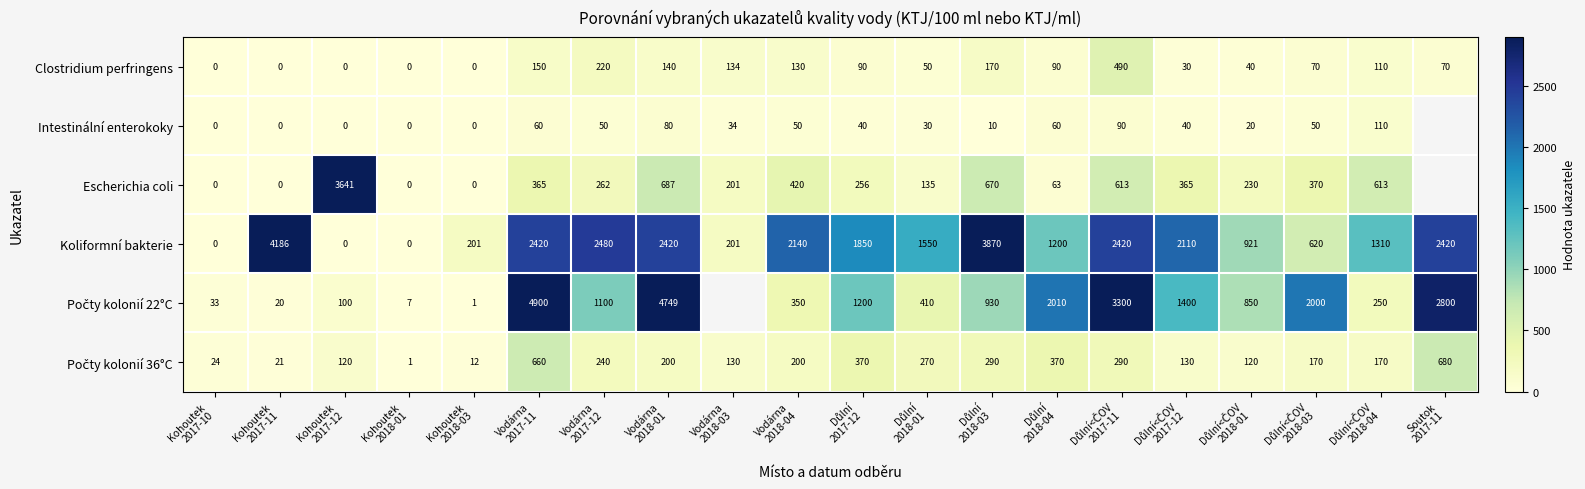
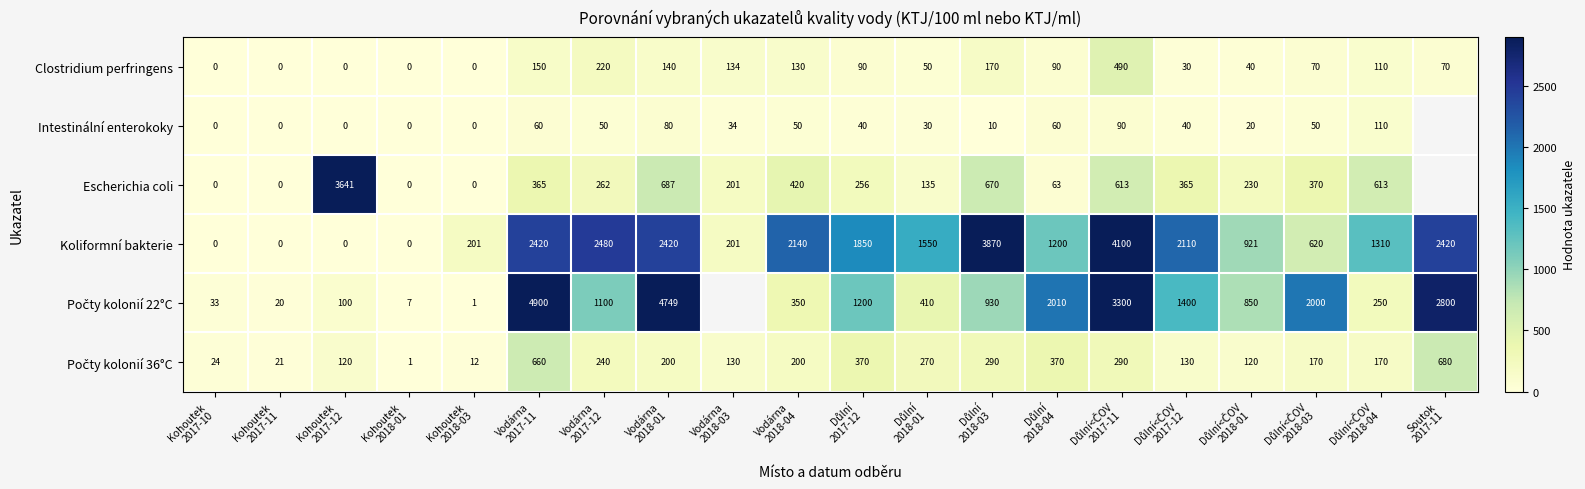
  {
    "Clostridium perfringens": {
      "Kohoutek 2017-10": 0,
      "Kohoutek 2017-11": 0,
      "Kohoutek 2017-12": 0,
      "Kohoutek 2018-01": 0,
      "Kohoutek 2018-03": 0,
      "Vodárna 2017-11": 150,
      "Vodárna 2017-12": 220,
      "Vodárna 2018-01": 140,
      "Vodárna 2018-03": 134,
      "Vodárna 2018-04": 130,
      "Důlní 2017-12": 90,
      "Důlní 2018-01": 50,
      "Důlní 2018-03": 170,
      "Důlní 2018-04": 90,
      "Důlní<ČOV 2017-11": 490,
      "Důlní<ČOV 2017-12": 30,
      "Důlní<ČOV 2018-01": 40,
      "Důlní<ČOV 2018-03": 70,
      "Důlní<ČOV 2018-04": 110,
      "Soutok 2017-11": 70
    },
    "Intestinální enterokoky": {
      "Kohoutek 2017-10": 0,
      "Kohoutek 2017-11": 0,
      "Kohoutek 2017-12": 0,
      "Kohoutek 2018-01": 0,
      "Kohoutek 2018-03": 0,
      "Vodárna 2017-11": 60,
      "Vodárna 2017-12": 50,
      "Vodárna 2018-01": 80,
      "Vodárna 2018-03": 34,
      "Vodárna 2018-04": 50,
      "Důlní 2017-12": 40,
      "Důlní 2018-01": 30,
      "Důlní 2018-03": 10,
      "Důlní 2018-04": 60,
      "Důlní<ČOV 2017-11": 90,
      "Důlní<ČOV 2017-12": 40,
      "Důlní<ČOV 2018-01": 20,
      "Důlní<ČOV 2018-03": 50,
      "Důlní<ČOV 2018-04": 110
    },
    "Escherichia coli": {
      "Kohoutek 2017-10": 0,
      "Kohoutek 2017-11": 0,
      "Kohoutek 2017-12": 3641,
      "Kohoutek 2018-01": 0,
      "Kohoutek 2018-03": 0,
      "Vodárna 2017-11": 365,
      "Vodárna 2017-12": 262,
      "Vodárna 2018-01": 687,
      "Vodárna 2018-03": 201,
      "Vodárna 2018-04": 420,
      "Důlní 2017-12": 256,
      "Důlní 2018-01": 135,
      "Důlní 2018-03": 670,
      "Důlní 2018-04": 63,
      "Důlní<ČOV 2017-11": 613,
      "Důlní<ČOV 2017-12": 365,
      "Důlní<ČOV 2018-01": 230,
      "Důlní<ČOV 2018-03": 370,
      "Důlní<ČOV 2018-04": 613
    },
    "Koliformní bakterie": {
      "Kohoutek 2017-10": 0,
-     "Kohoutek 2017-11": 4186,
+     "Kohoutek 2017-11": 0,
      "Kohoutek 2017-12": 0,
      "Kohoutek 2018-01": 0,
      "Kohoutek 2018-03": 201,
      "Vodárna 2017-11": 2420,
      "Vodárna 2017-12": 2480,
      "Vodárna 2018-01": 2420,
      "Vodárna 2018-03": 201,
      "Vodárna 2018-04": 2140,
      "Důlní 2017-12": 1850,
      "Důlní 2018-01": 1550,
      "Důlní 2018-03": 3870,
      "Důlní 2018-04": 1200,
-     "Důlní<ČOV 2017-11": 2420,
+     "Důlní<ČOV 2017-11": 4100,
      "Důlní<ČOV 2017-12": 2110,
      "Důlní<ČOV 2018-01": 921,
      "Důlní<ČOV 2018-03": 620,
      "Důlní<ČOV 2018-04": 1310,
      "Soutok 2017-11": 2420
    },
    "Počty kolonií 22°C": {
      "Kohoutek 2017-10": 33,
      "Kohoutek 2017-11": 20,
      "Kohoutek 2017-12": 100,
      "Kohoutek 2018-01": 7,
      "Kohoutek 2018-03": 1,
      "Vodárna 2017-11": 4900,
      "Vodárna 2017-12": 1100,
      "Vodárna 2018-01": 4749,
      "Vodárna 2018-04": 350,
      "Důlní 2017-12": 1200,
      "Důlní 2018-01": 410,
      "Důlní 2018-03": 930,
      "Důlní 2018-04": 2010,
      "Důlní<ČOV 2017-11": 3300,
      "Důlní<ČOV 2017-12": 1400,
      "Důlní<ČOV 2018-01": 850,
      "Důlní<ČOV 2018-03": 2000,
      "Důlní<ČOV 2018-04": 250,
      "Soutok 2017-11": 2800
    },
    "Počty kolonií 36°C": {
      "Kohoutek 2017-10": 24,
      "Kohoutek 2017-11": 21,
      "Kohoutek 2017-12": 120,
      "Kohoutek 2018-01": 1,
      "Kohoutek 2018-03": 12,
      "Vodárna 2017-11": 660,
      "Vodárna 2017-12": 240,
      "Vodárna 2018-01": 200,
      "Vodárna 2018-03": 130,
      "Vodárna 2018-04": 200,
      "Důlní 2017-12": 370,
      "Důlní 2018-01": 270,
      "Důlní 2018-03": 290,
      "Důlní 2018-04": 370,
      "Důlní<ČOV 2017-11": 290,
      "Důlní<ČOV 2017-12": 130,
      "Důlní<ČOV 2018-01": 120,
      "Důlní<ČOV 2018-03": 170,
      "Důlní<ČOV 2018-04": 170,
      "Soutok 2017-11": 680
    }
  }
